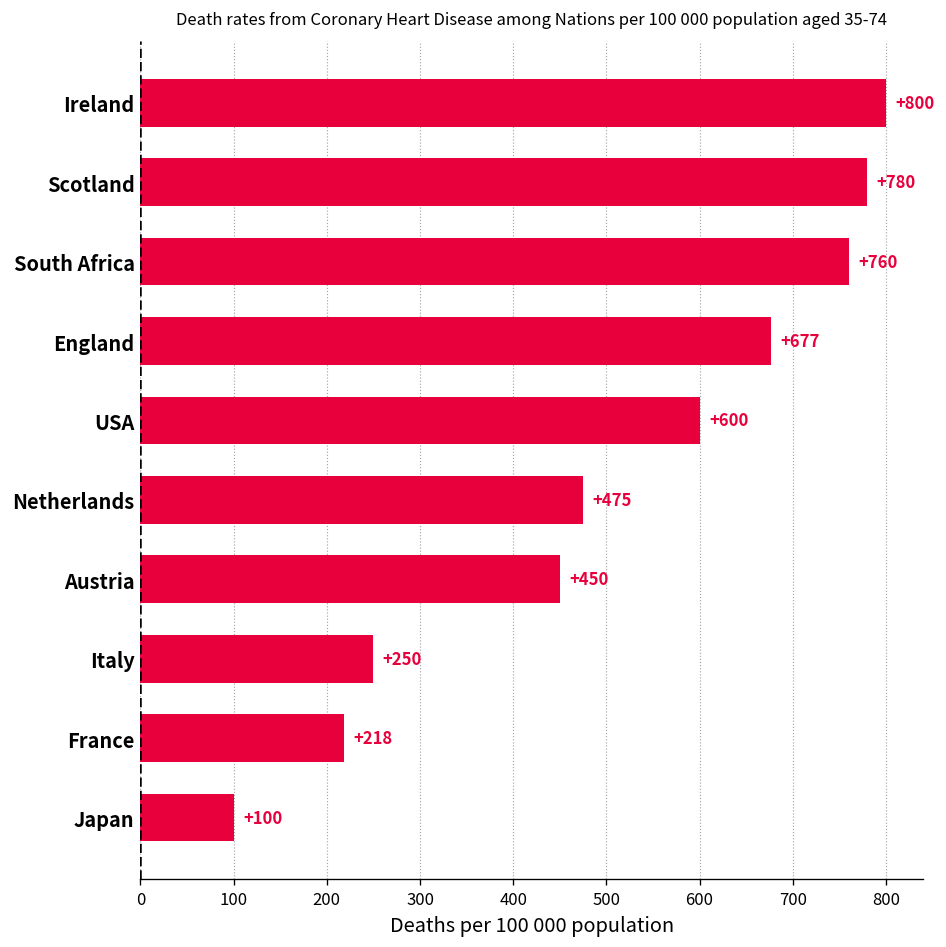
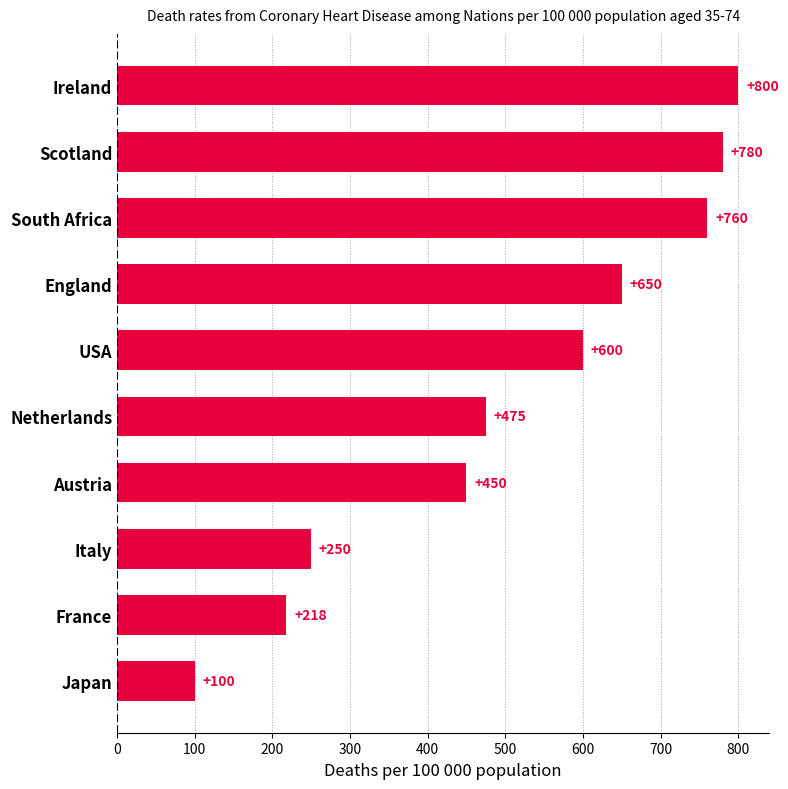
  {
    "Ireland": "+800",
    "Scotland": "+780",
    "South Africa": "+760",
-   "England": "+677",
+   "England": "+650",
    "USA": "+600",
    "Netherlands": "+475",
    "Austria": "+450",
    "Italy": "+250",
    "France": "+218",
    "Japan": "+100"
  }
